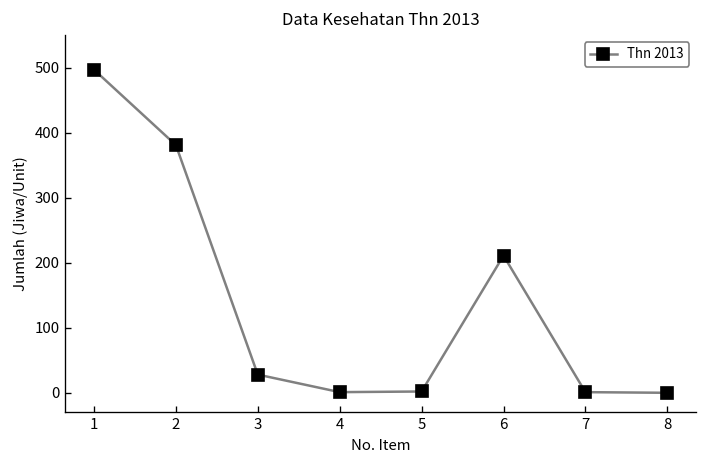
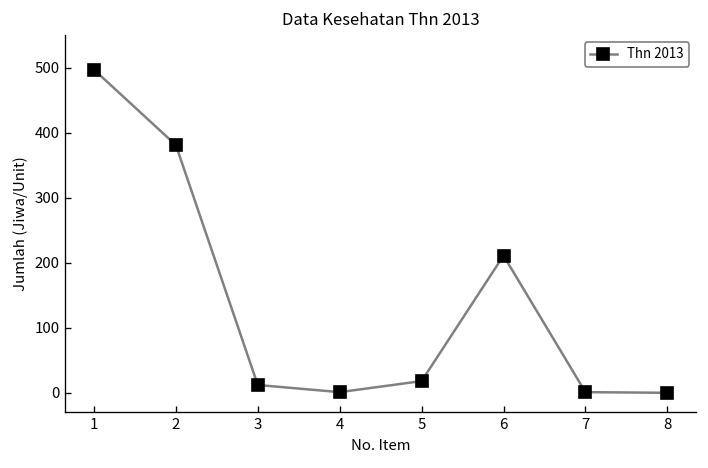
  {
    "1": 500,
    "2": 380,
-   "3": 30,
+   "3": 10,
    "4": 0,
-   "5": 0,
+   "5": 20,
    "6": 210,
    "7": 0,
    "8": 0
  }
